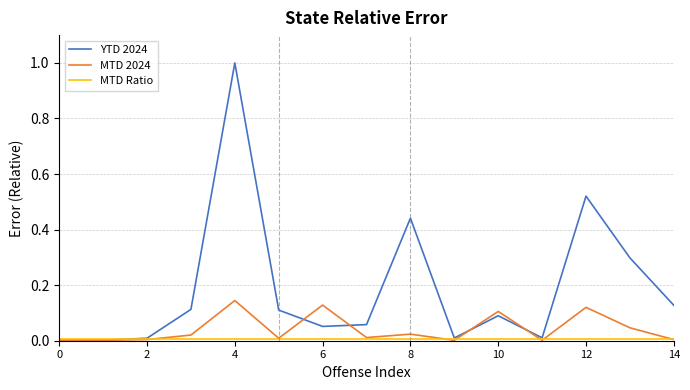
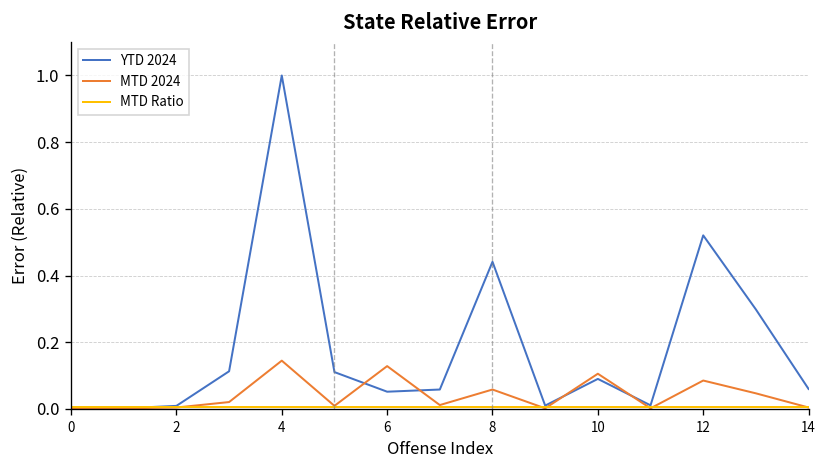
  {
    "YTD 2024": {
      "4": 1.00,
      "6": 0.05,
      "8": 0.44,
      "10": 0.09,
      "12": 0.52,
-     "14": 0.13
+     "14": 0.06
    },
    "MTD 2024": {
      "4": 0.14,
      "6": 0.13,
-     "8": 0.02,
+     "8": 0.06,
      "10": 0.11,
-     "12": 0.12
+     "12": 0.08
    },
    "MTD Ratio": {
      "4": 0.01,
      "6": 0.01,
      "8": 0.01,
      "10": 0.01,
      "12": 0.01
    }
  }
